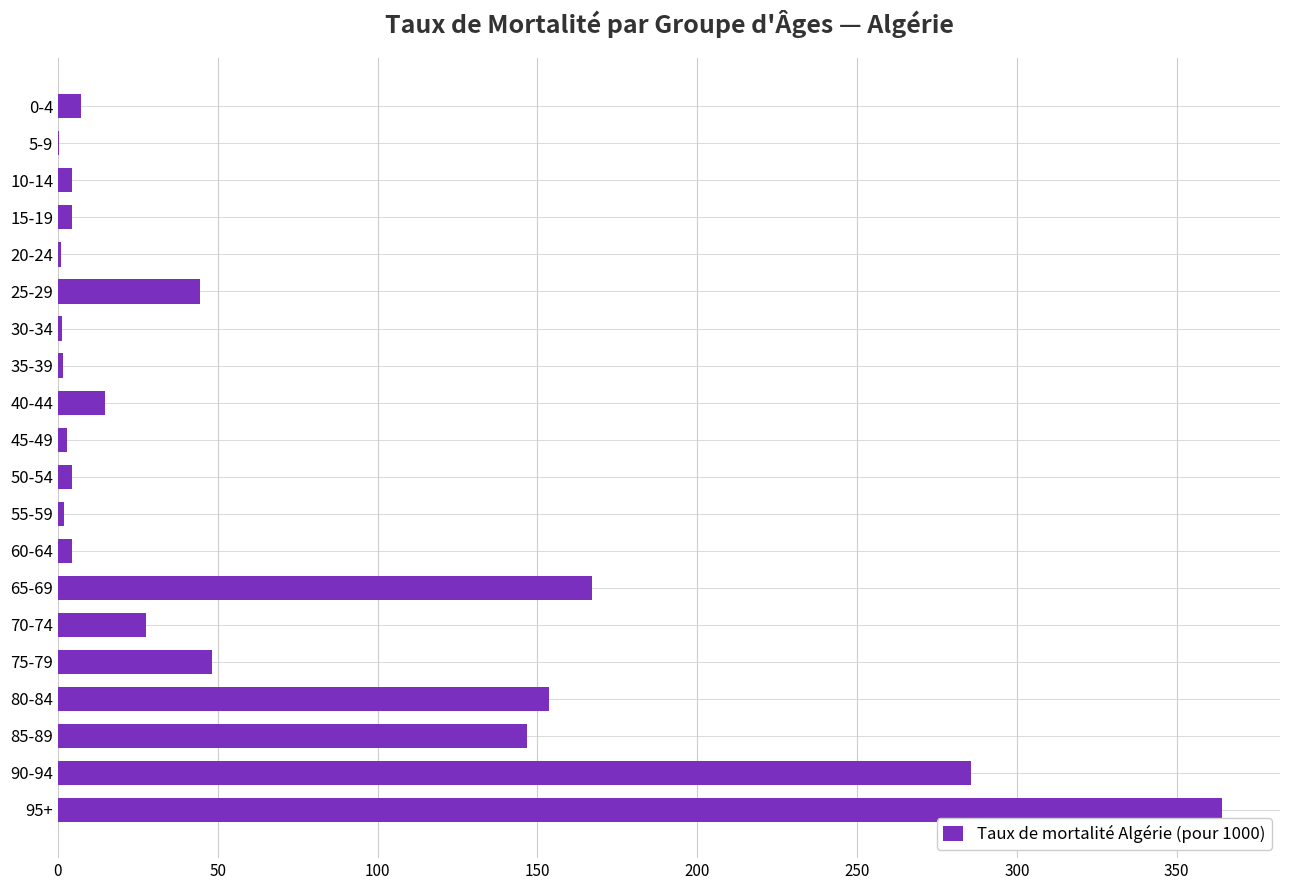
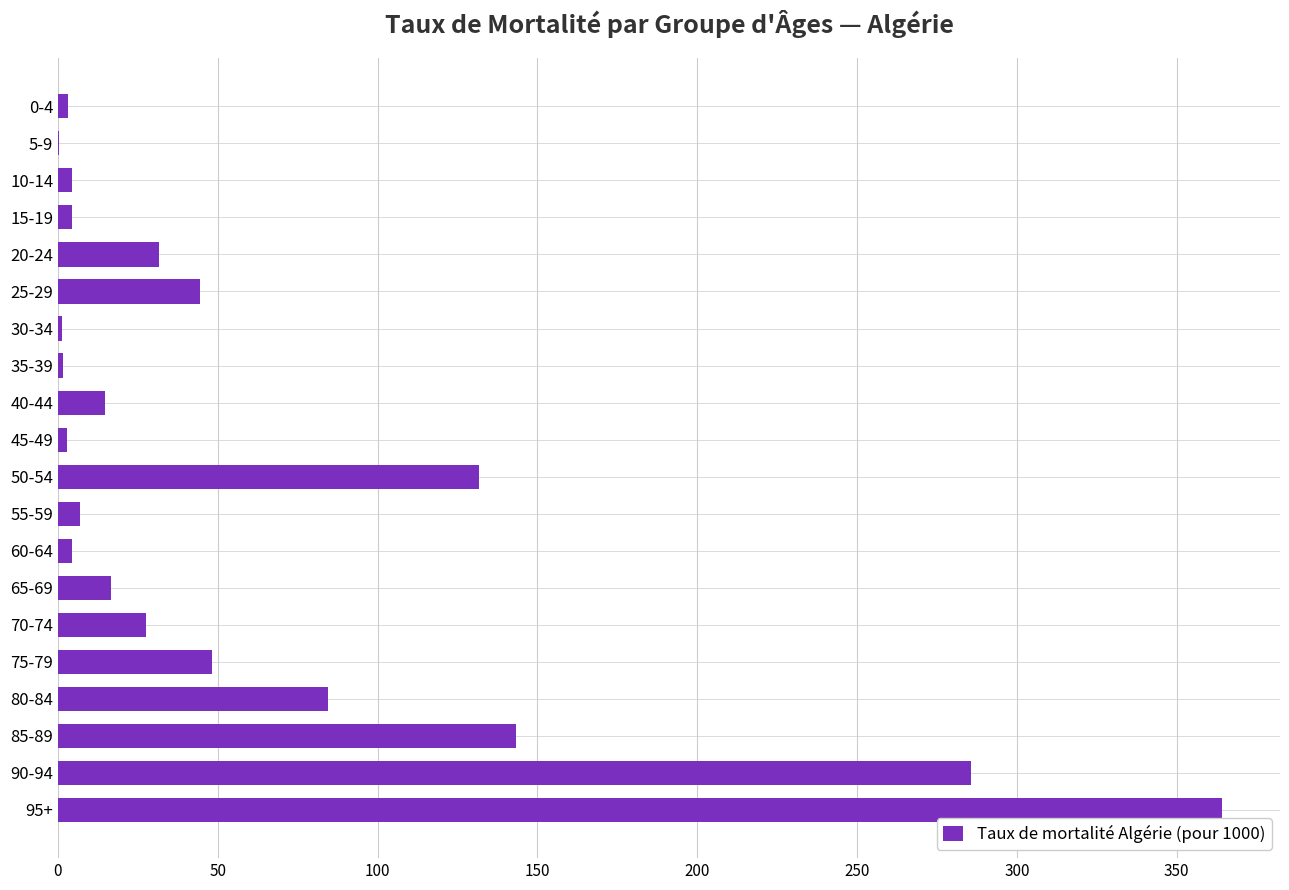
  {
-   "0-4": 7,
+   "0-4": 3,
    "10-14": 4,
    "15-19": 4,
-   "20-24": 1,
+   "20-24": 31,
    "25-29": 44,
    "30-34": 1,
    "35-39": 1,
    "40-44": 15,
    "45-49": 3,
-   "50-54": 4,
-   "55-59": 2,
+   "50-54": 132,
+   "55-59": 7,
    "60-64": 5,
-   "65-69": 167,
+   "65-69": 16,
    "70-74": 27,
    "75-79": 48,
-   "80-84": 154,
-   "85-89": 147,
+   "80-84": 84,
+   "85-89": 143,
    "90-94": 286,
    "95+": 364
  }
